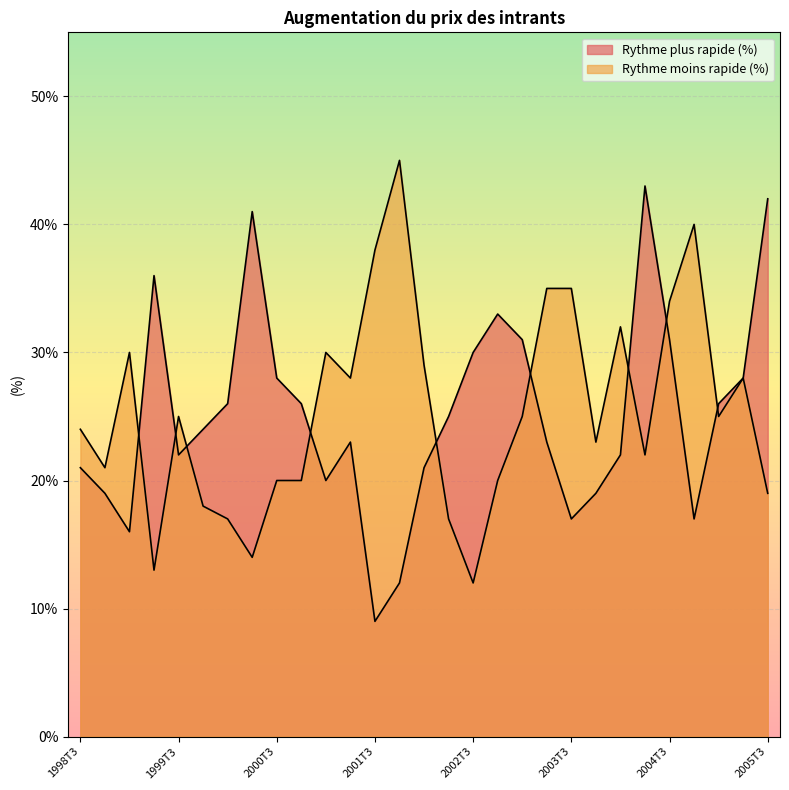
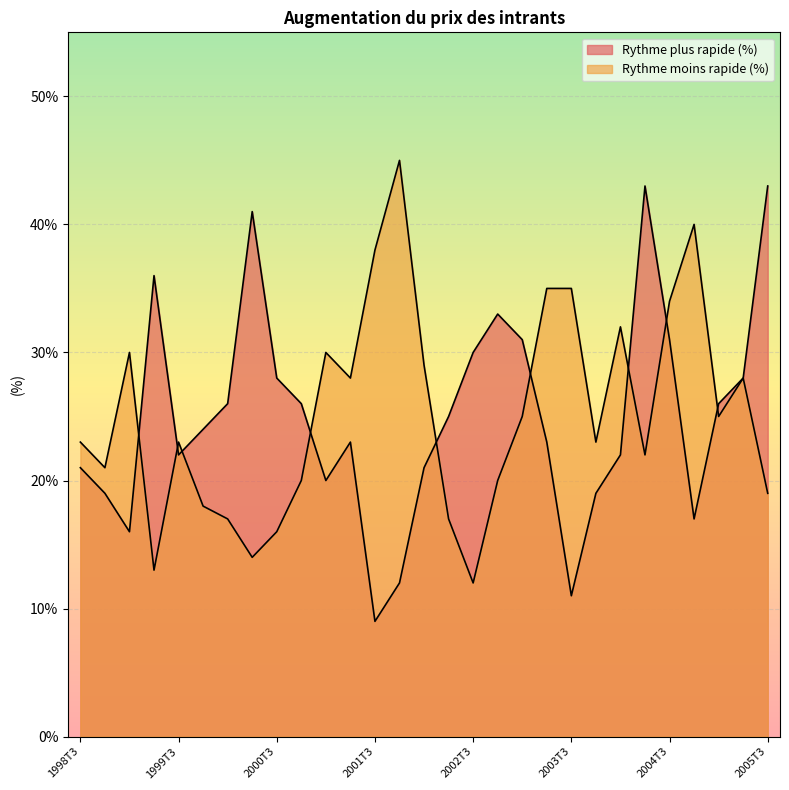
  {
    "Rythme plus rapide (%)": {
      "1998T3": "21%",
      "1999T3": "22%",
      "2000T3": "28%",
      "2001T3": "9%",
      "2002T3": "30%",
-     "2003T3": "17%",
+     "2003T3": "11%",
      "2004T3": "31%",
-     "2005T3": "42%"
+     "2005T3": "43%"
    },
    "Rythme moins rapide (%)": {
-     "1998T3": "24%",
-     "1999T3": "25%",
-     "2000T3": "20%",
+     "1998T3": "23%",
+     "1999T3": "23%",
+     "2000T3": "16%",
      "2001T3": "38%",
      "2002T3": "12%",
      "2003T3": "35%",
      "2004T3": "34%",
      "2005T3": "19%"
    }
  }
